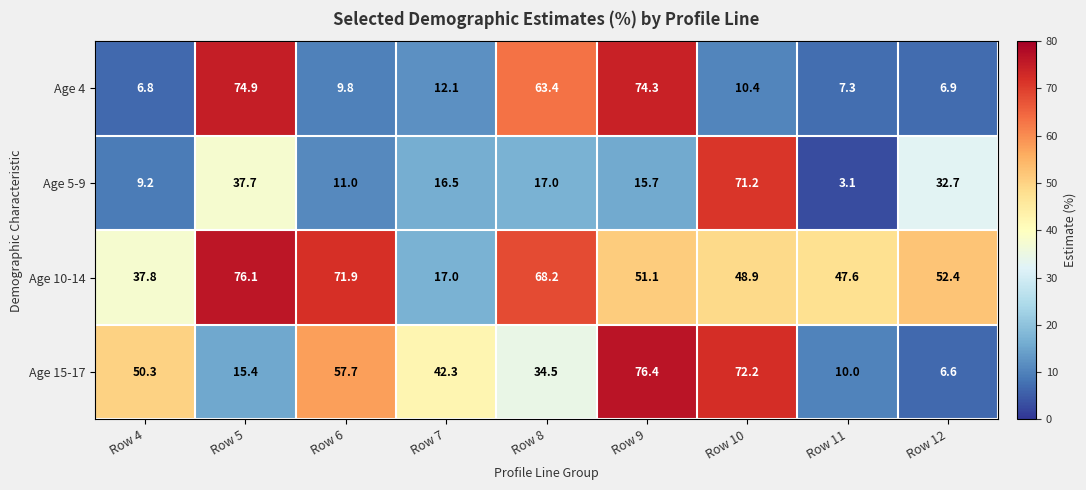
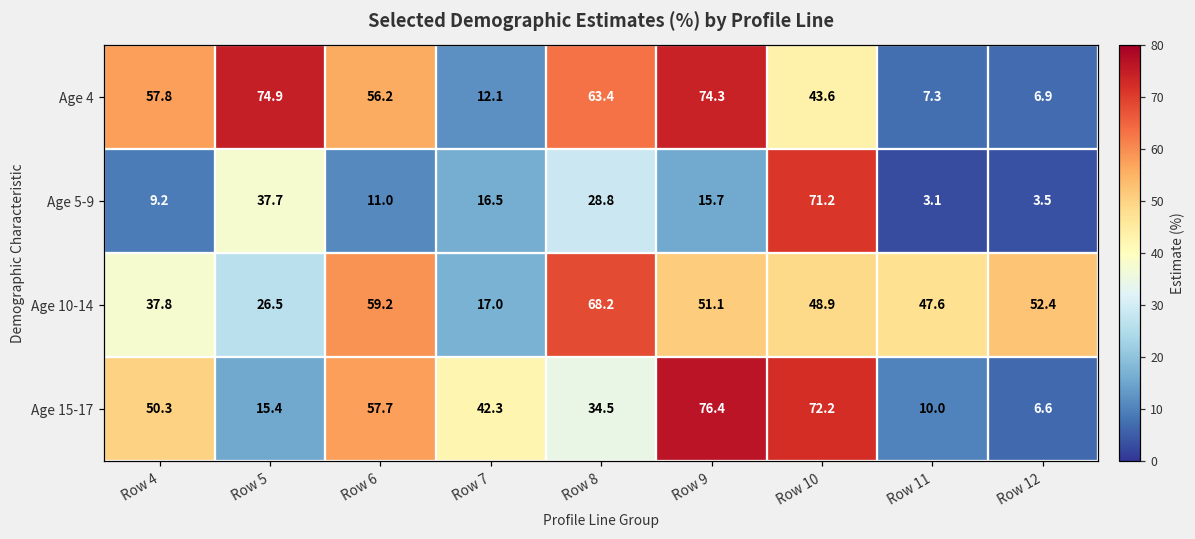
  {
    "Age 4": {
-     "Row 4": 6.8,
+     "Row 4": 57.8,
      "Row 5": 74.9,
-     "Row 6": 9.8,
+     "Row 6": 56.2,
      "Row 7": 12.1,
      "Row 8": 63.4,
      "Row 9": 74.3,
-     "Row 10": 10.4,
+     "Row 10": 43.6,
      "Row 11": 7.3,
      "Row 12": 6.9
    },
    "Age 5-9": {
      "Row 4": 9.2,
      "Row 5": 37.7,
      "Row 6": 11.0,
      "Row 7": 16.5,
-     "Row 8": 17.0,
+     "Row 8": 28.8,
      "Row 9": 15.7,
      "Row 10": 71.2,
      "Row 11": 3.1,
-     "Row 12": 32.7
+     "Row 12": 3.5
    },
    "Age 10-14": {
      "Row 4": 37.8,
-     "Row 5": 76.1,
-     "Row 6": 71.9,
+     "Row 5": 26.5,
+     "Row 6": 59.2,
      "Row 7": 17.0,
      "Row 8": 68.2,
      "Row 9": 51.1,
      "Row 10": 48.9,
      "Row 11": 47.6,
      "Row 12": 52.4
    },
    "Age 15-17": {
      "Row 4": 50.3,
      "Row 5": 15.4,
      "Row 6": 57.7,
      "Row 7": 42.3,
      "Row 8": 34.5,
      "Row 9": 76.4,
      "Row 10": 72.2,
      "Row 11": 10.0,
      "Row 12": 6.6
    }
  }
